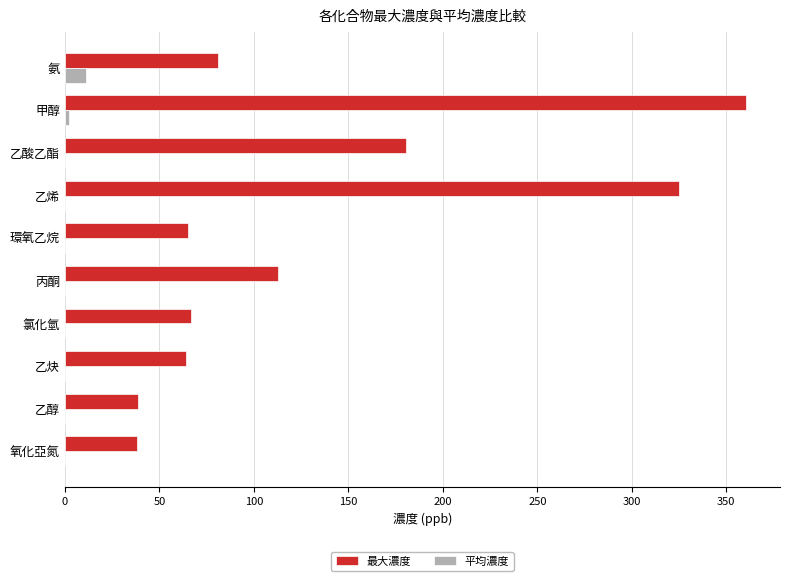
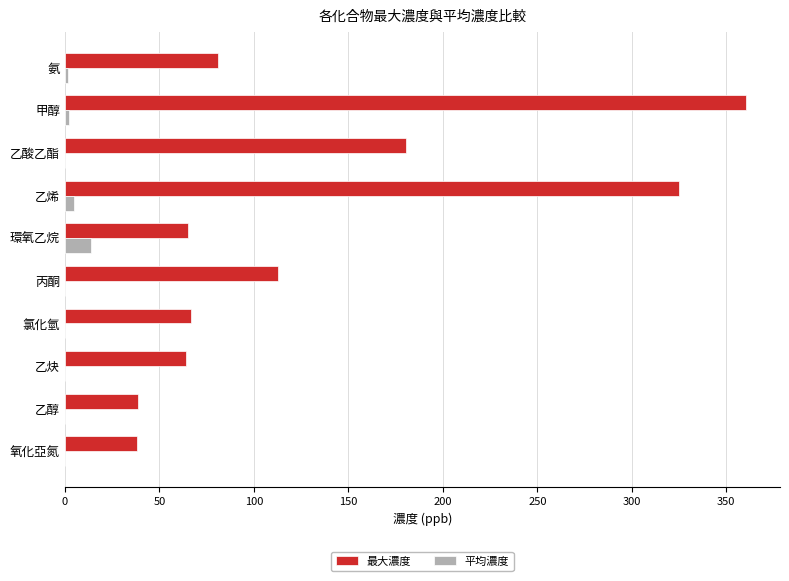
  {
    "最大濃度": {
      "氨": 81,
      "甲醇": 360,
      "乙酸乙酯": 181,
      "乙烯": 325,
      "環氧乙烷": 65,
      "丙酮": 113,
      "氯化氫": 67,
      "乙炔": 64,
      "乙醇": 39,
      "氧化亞氮": 38
    },
    "平均濃度": {
-     "氨": 11,
+     "氨": 2,
      "甲醇": 2,
-     "乙烯": 0,
-     "環氧乙烷": 0
+     "乙烯": 5,
+     "環氧乙烷": 14
    }
  }
